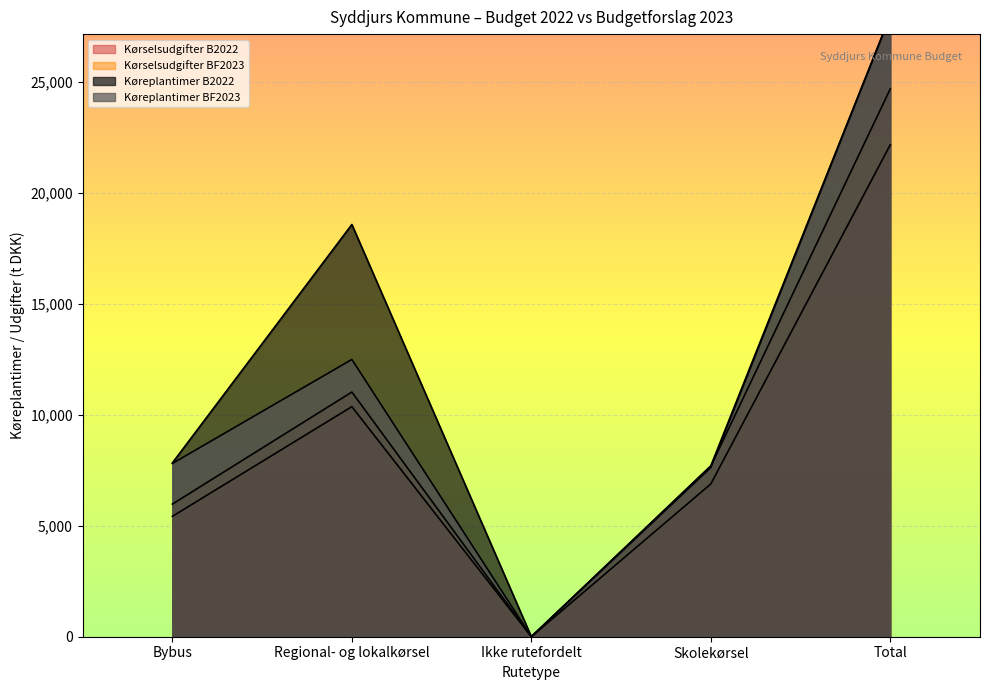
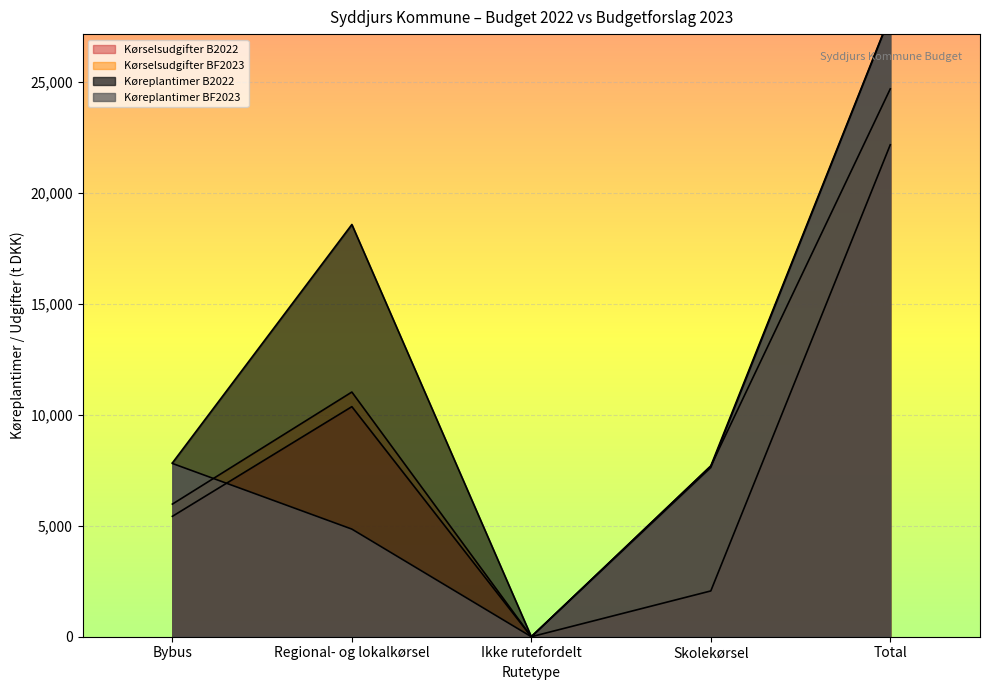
  {
    "Kørselsudgifter B2022": {
      "Bybus": "5,400",
      "Regional- og lokalkørsel": "10,400",
-     "Skolekørsel": "6,900",
+     "Skolekørsel": "2,100",
      "Total": "22,200"
    },
    "Kørselsudgifter BF2023": {
      "Bybus": "6,000",
      "Regional- og lokalkørsel": "11,000",
      "Total": "24,700"
    },
    "Køreplantimer B2022": {
      "Regional- og lokalkørsel": "18,600"
    },
    "Køreplantimer BF2023": {
-     "Regional- og lokalkørsel": "12,500"
+     "Regional- og lokalkørsel": "4,900"
    }
  }
